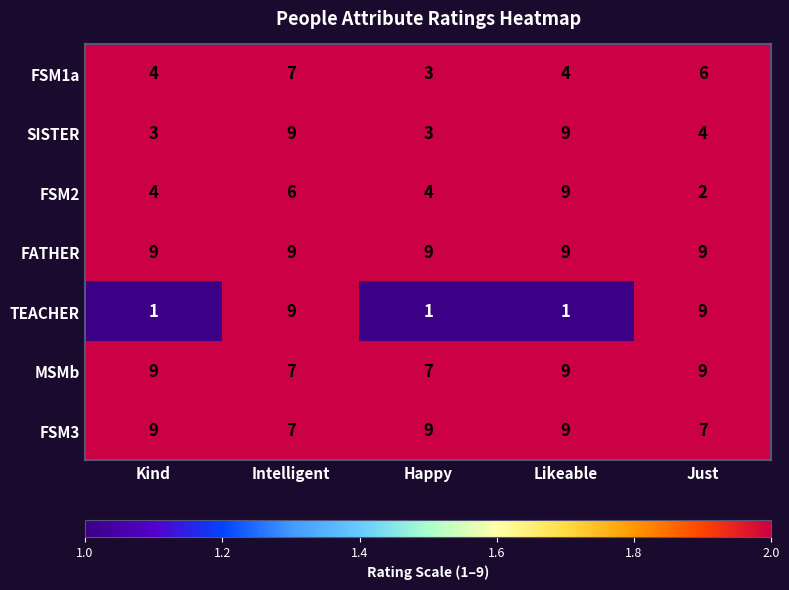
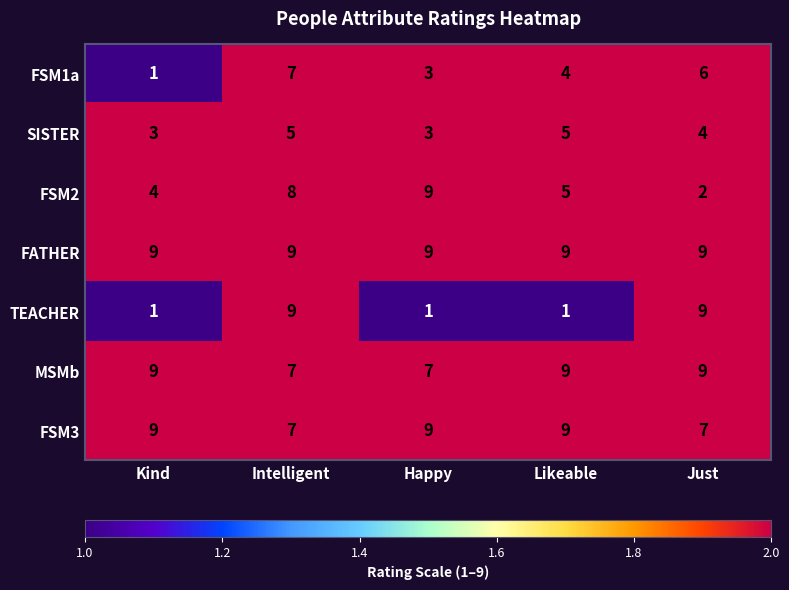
  {
    "FSM1a": {
-     "Kind": 4,
+     "Kind": 1,
      "Intelligent": 7,
      "Happy": 3,
      "Likeable": 4,
      "Just": 6
    },
    "SISTER": {
      "Kind": 3,
-     "Intelligent": 9,
+     "Intelligent": 5,
      "Happy": 3,
-     "Likeable": 9,
+     "Likeable": 5,
      "Just": 4
    },
    "FSM2": {
      "Kind": 4,
-     "Intelligent": 6,
-     "Happy": 4,
-     "Likeable": 9,
+     "Intelligent": 8,
+     "Happy": 9,
+     "Likeable": 5,
      "Just": 2
    },
    "FATHER": {
      "Kind": 9,
      "Intelligent": 9,
      "Happy": 9,
      "Likeable": 9,
      "Just": 9
    },
    "TEACHER": {
      "Kind": 1,
      "Intelligent": 9,
      "Happy": 1,
      "Likeable": 1,
      "Just": 9
    },
    "MSMb": {
      "Kind": 9,
      "Intelligent": 7,
      "Happy": 7,
      "Likeable": 9,
      "Just": 9
    },
    "FSM3": {
      "Kind": 9,
      "Intelligent": 7,
      "Happy": 9,
      "Likeable": 9,
      "Just": 7
    }
  }
